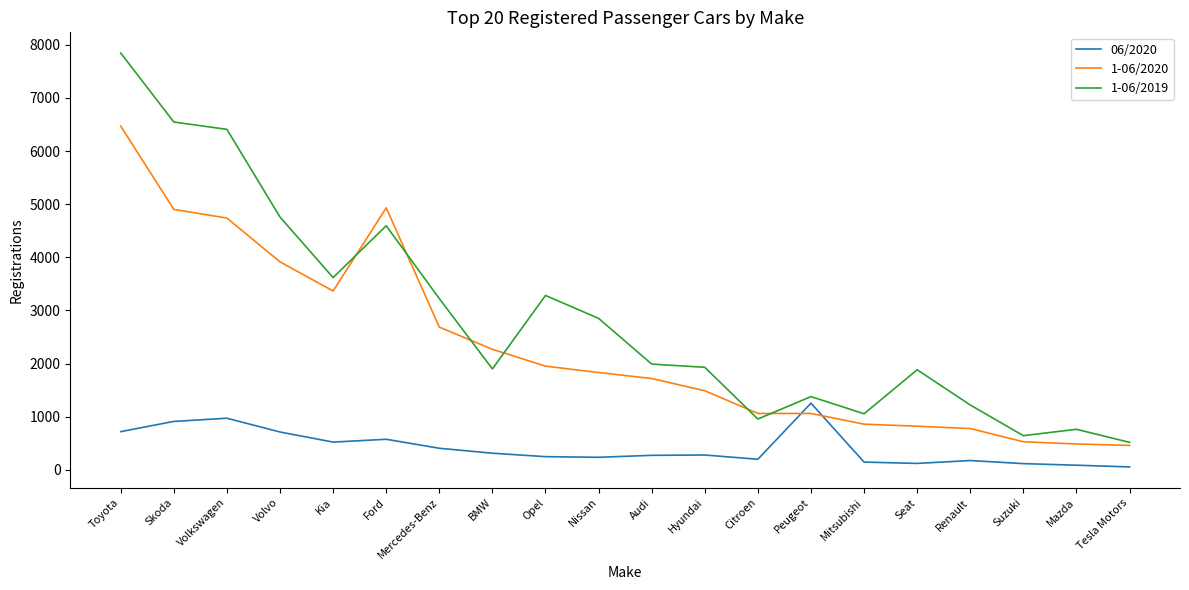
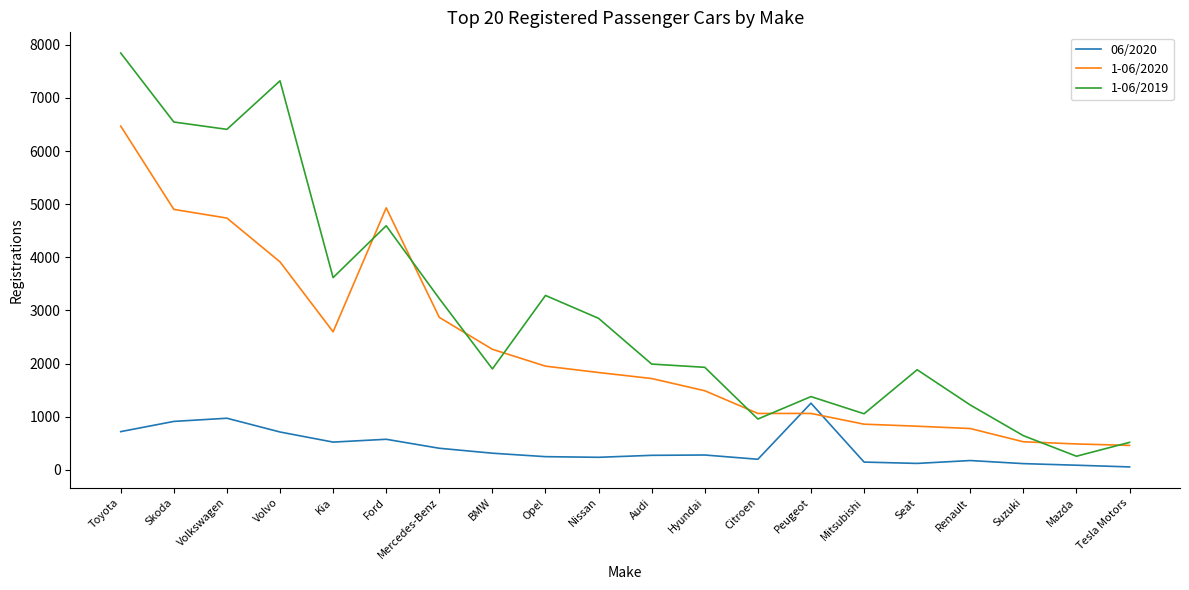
  {
    "06/2020": {
      "Toyota": 700,
      "Skoda": 900,
      "Volkswagen": 1000,
      "Volvo": 700,
      "Kia": 500,
      "Ford": 600,
      "Mercedes-Benz": 400,
      "BMW": 300,
      "Opel": 300,
      "Nissan": 200,
      "Audi": 300,
      "Hyundai": 300,
      "Citroen": 200,
      "Peugeot": 1300,
      "Mitsubishi": 100,
      "Seat": 100,
      "Renault": 200,
      "Suzuki": 100,
      "Mazda": 100,
      "Tesla Motors": 100
    },
    "1-06/2020": {
      "Toyota": 6500,
      "Skoda": 4900,
      "Volkswagen": 4700,
      "Volvo": 3900,
-     "Kia": 3400,
+     "Kia": 2600,
      "Ford": 4900,
-     "Mercedes-Benz": 2700,
+     "Mercedes-Benz": 2900,
      "BMW": 2300,
      "Opel": 2000,
      "Nissan": 1800,
      "Audi": 1700,
      "Hyundai": 1500,
      "Citroen": 1100,
      "Peugeot": 1100,
      "Mitsubishi": 900,
      "Seat": 800,
      "Renault": 800,
      "Suzuki": 500,
      "Mazda": 500,
      "Tesla Motors": 500
    },
    "1-06/2019": {
      "Toyota": 7800,
      "Skoda": 6500,
      "Volkswagen": 6400,
-     "Volvo": 4800,
+     "Volvo": 7300,
      "Kia": 3600,
      "Ford": 4600,
      "Mercedes-Benz": 3200,
      "BMW": 1900,
      "Opel": 3300,
      "Nissan": 2900,
      "Audi": 2000,
      "Hyundai": 1900,
      "Citroen": 1000,
      "Peugeot": 1400,
      "Mitsubishi": 1100,
      "Seat": 1900,
      "Renault": 1200,
      "Suzuki": 600,
-     "Mazda": 800,
+     "Mazda": 300,
      "Tesla Motors": 500
    }
  }
